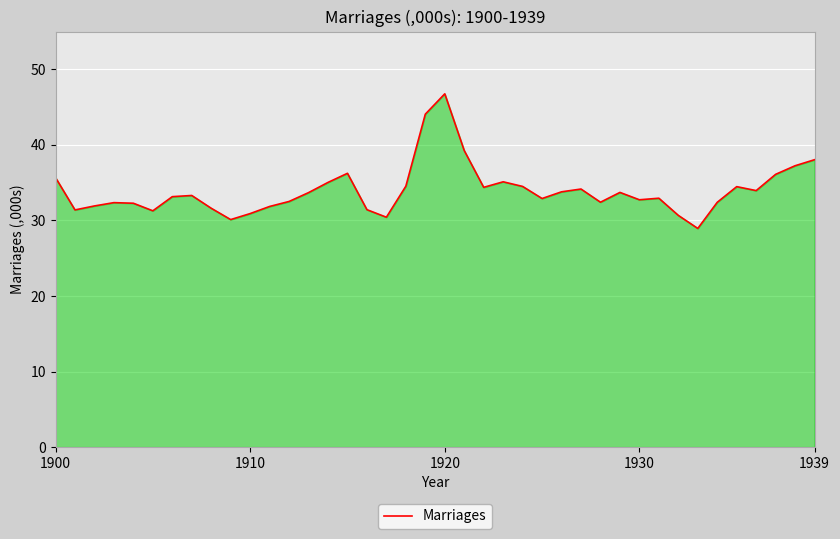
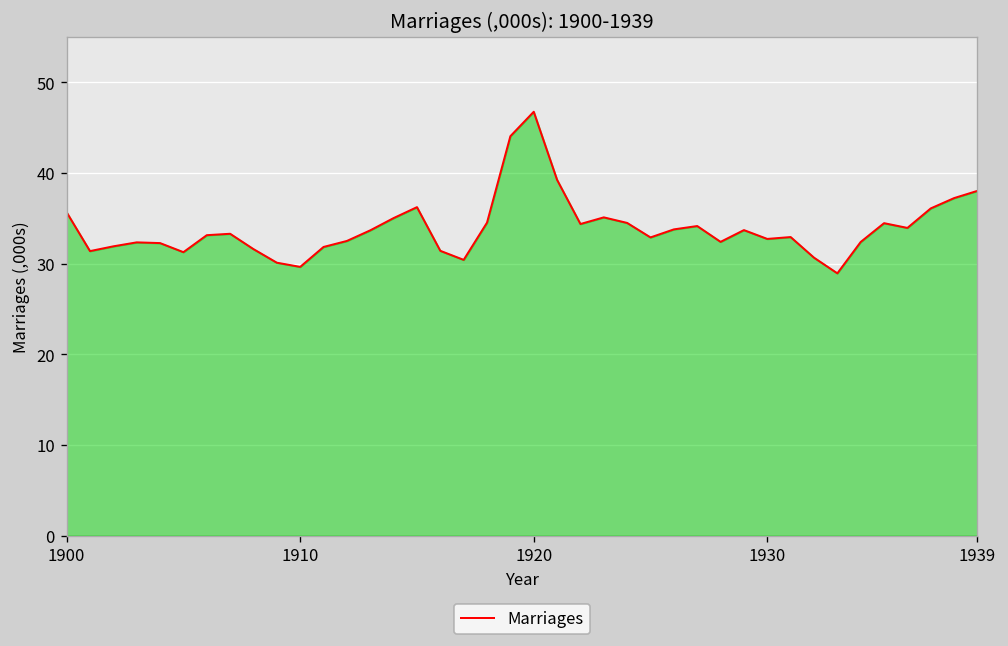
  {
    "1900": 36,
-   "1910": 31,
+   "1910": 30,
    "1920": 47,
    "1930": 33,
    "1939": 38
  }
